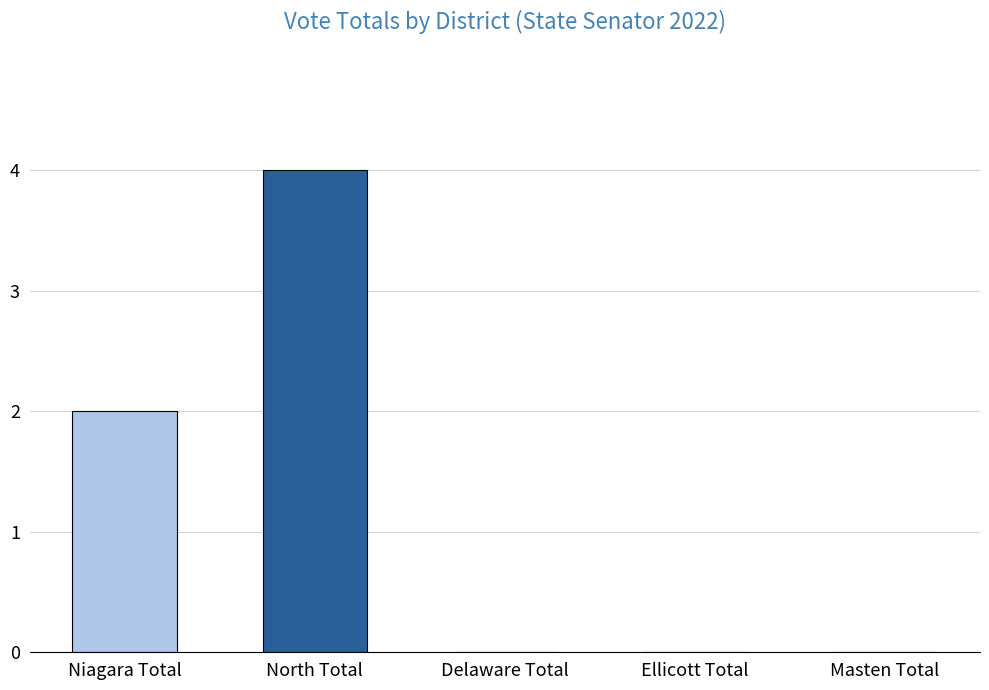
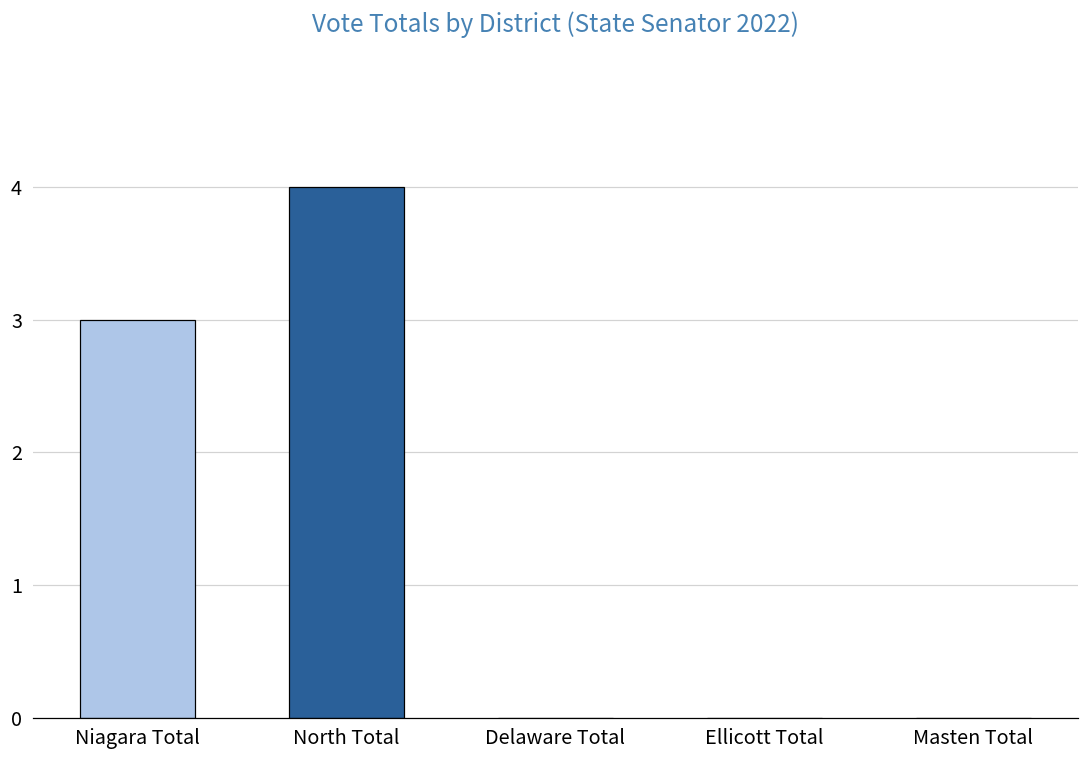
  {
-   "Niagara Total": 2,
+   "Niagara Total": 3,
    "North Total": 4,
    "Delaware Total": 0,
    "Ellicott Total": 0,
    "Masten Total": 0
  }
